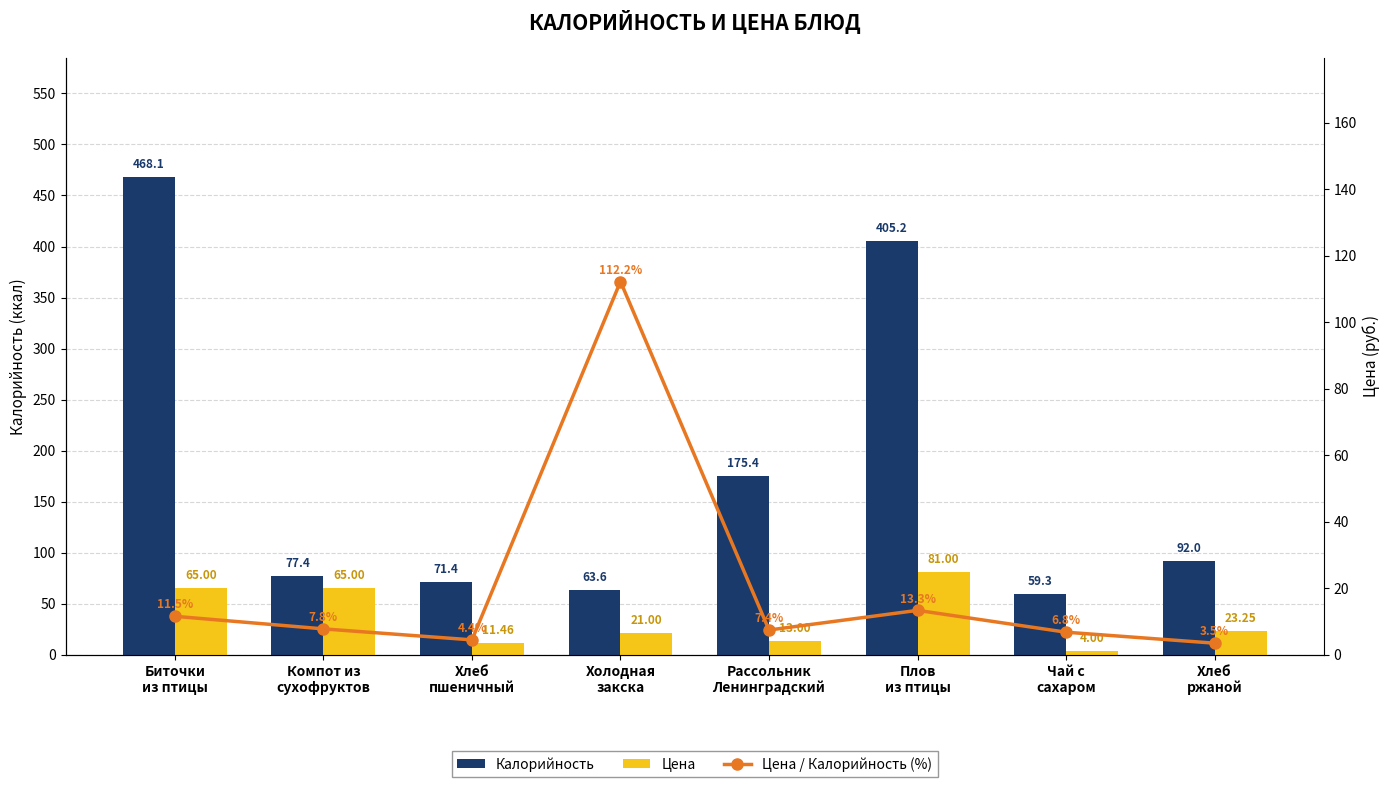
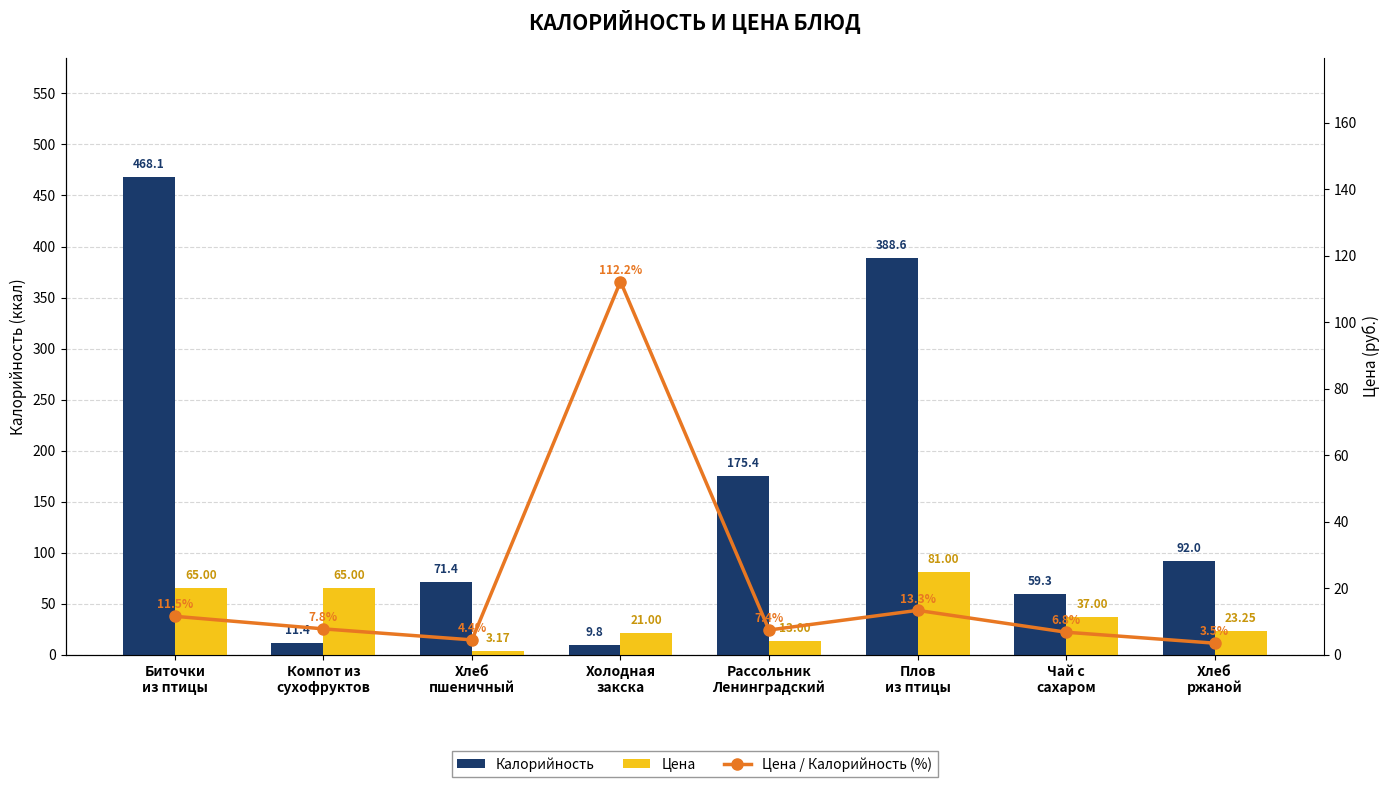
  {
    "Калорийность": {
      "Биточки из птицы": "468.1",
-     "Компот из сухофруктов": "77.4",
+     "Компот из сухофруктов": "11.4",
      "Хлеб пшеничный": "71.4",
-     "Холодная закска": "63.6",
+     "Холодная закска": "9.8",
      "Рассольник Ленинградский": "175.4",
-     "Плов из птицы": "405.2",
+     "Плов из птицы": "388.6",
      "Чай с сахаром": "59.3",
      "Хлеб ржаной": "92.0"
    },
    "Цена": {
      "Биточки из птицы": "65.00",
      "Компот из сухофруктов": "65.00",
-     "Хлеб пшеничный": "11.46",
+     "Хлеб пшеничный": "3.17",
      "Холодная закска": "21.00",
      "Рассольник Ленинградский": "13.00",
      "Плов из птицы": "81.00",
-     "Чай с сахаром": "4.00",
+     "Чай с сахаром": "37.00",
      "Хлеб ржаной": "23.25"
    },
    "Цена / Калорийность (%)": {
      "Биточки из птицы": "11.5%",
      "Компот из сухофруктов": "7.8%",
      "Хлеб пшеничный": "4.4%",
      "Холодная закска": "112.2%",
      "Рассольник Ленинградский": "7.4%",
      "Плов из птицы": "13.3%",
      "Чай с сахаром": "6.8%",
      "Хлеб ржаной": "3.5%"
    }
  }
